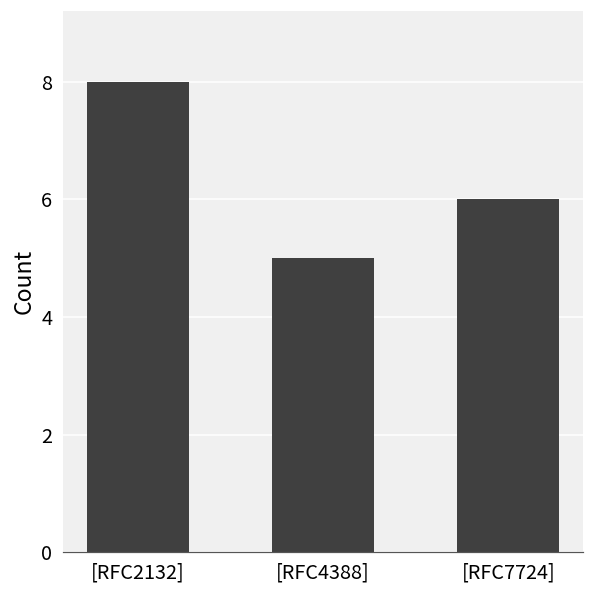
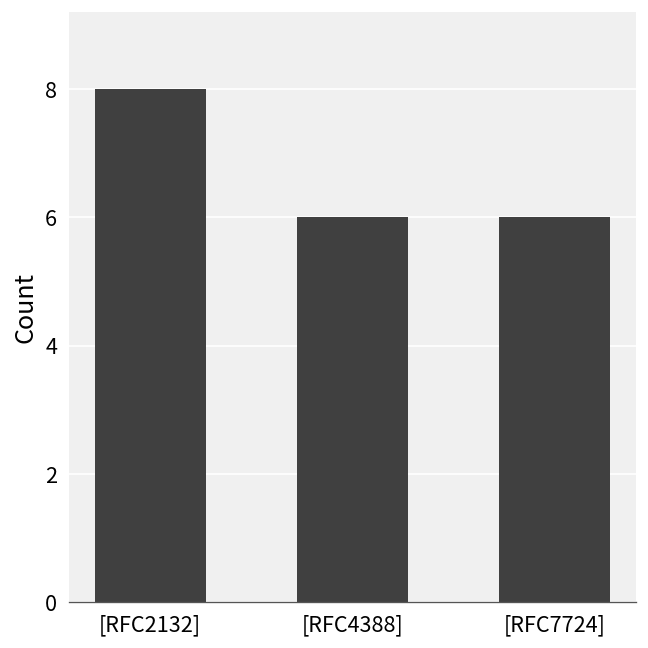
  {
    "[RFC2132]": 8,
-   "[RFC4388]": 5,
+   "[RFC4388]": 6,
    "[RFC7724]": 6
  }
